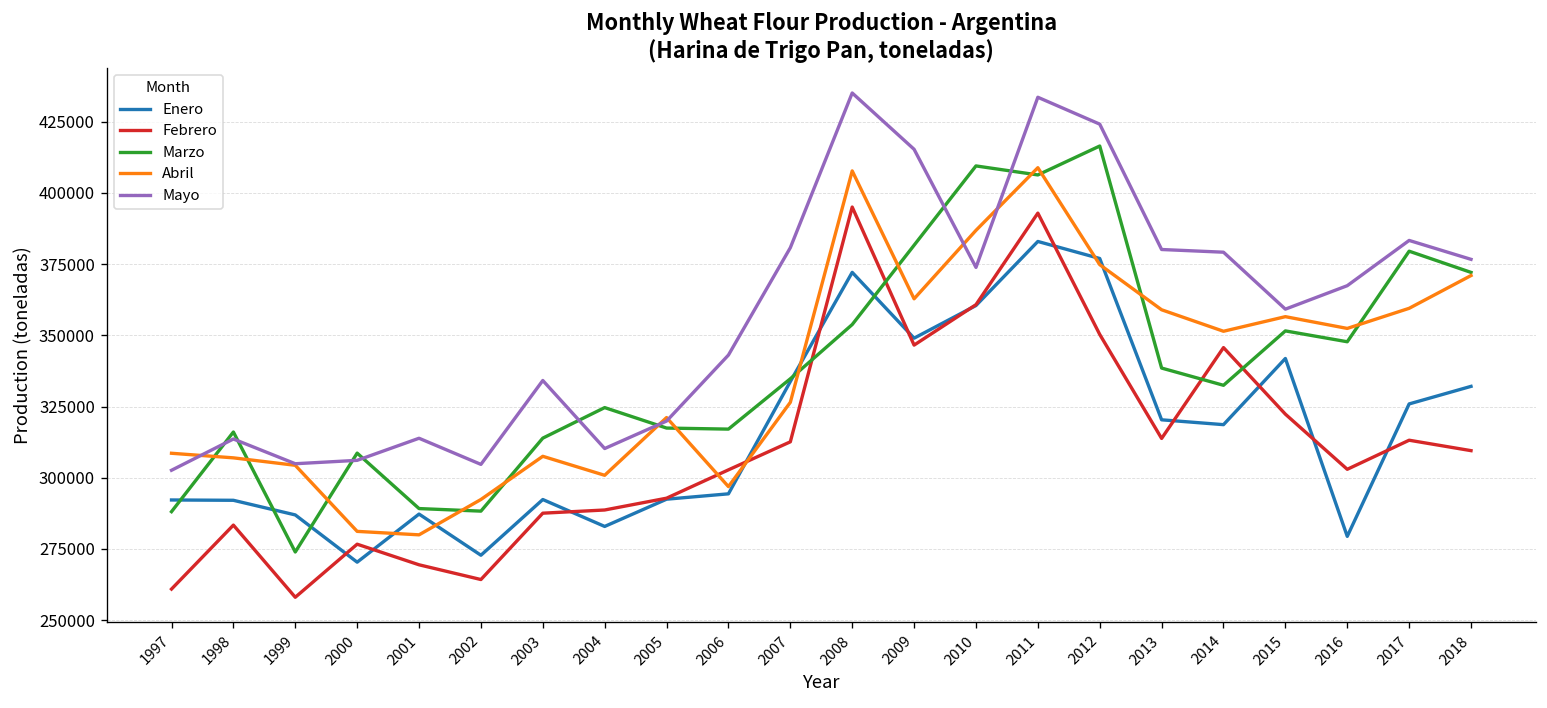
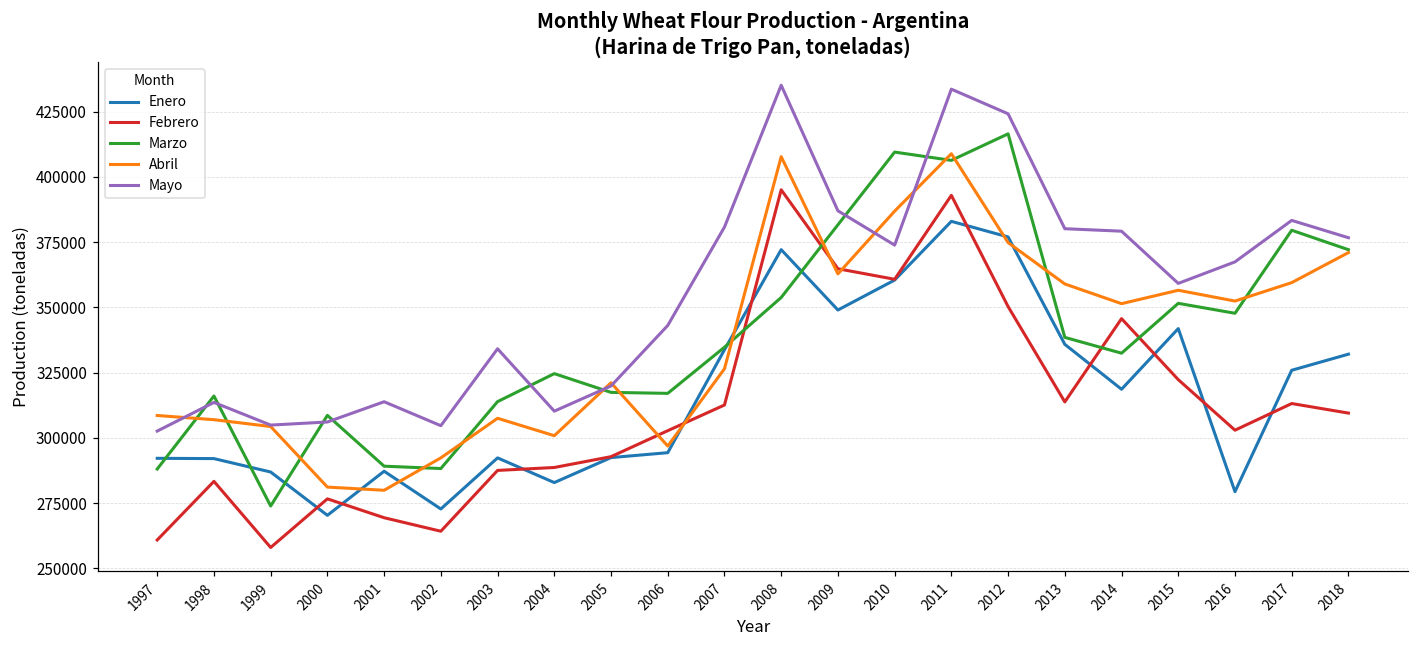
  {
    "Enero": {
      "1997": 292000,
      "1998": 292000,
      "1999": 287000,
      "2000": 270000,
      "2001": 287000,
      "2002": 273000,
      "2003": 292000,
      "2004": 283000,
      "2006": 294000,
      "2008": 372000,
      "2009": 349000,
      "2011": 383000,
      "2012": 377000,
-     "2013": 320000,
+     "2013": 336000,
      "2014": 319000,
      "2015": 342000,
      "2016": 279000,
      "2017": 326000,
      "2018": 332000
    },
    "Febrero": {
      "1997": 261000,
      "1998": 283000,
      "1999": 258000,
      "2000": 277000,
      "2001": 269000,
      "2002": 264000,
      "2003": 288000,
      "2004": 289000,
      "2006": 303000,
      "2007": 313000,
      "2008": 395000,
-     "2009": 347000,
+     "2009": 365000,
      "2011": 393000,
      "2012": 350000,
      "2013": 314000,
      "2014": 346000,
      "2015": 322000,
      "2016": 303000,
      "2017": 313000,
      "2018": 310000
    },
    "Marzo": {
      "1997": 288000,
      "1998": 316000,
      "1999": 274000,
      "2000": 309000,
      "2001": 289000,
      "2002": 288000,
      "2003": 314000,
      "2004": 325000,
      "2005": 317000,
      "2006": 317000,
      "2008": 354000,
      "2009": 382000,
      "2010": 409000,
      "2011": 406000,
      "2012": 416000,
      "2013": 339000,
      "2014": 332000,
      "2015": 352000,
      "2016": 348000,
      "2017": 380000,
      "2018": 372000
    },
    "Abril": {
      "1997": 309000,
      "1998": 307000,
      "2000": 281000,
      "2001": 280000,
      "2002": 292000,
      "2003": 308000,
      "2004": 301000,
      "2005": 321000,
      "2006": 297000,
      "2007": 326000,
      "2008": 408000,
      "2009": 363000,
      "2010": 387000,
      "2011": 409000,
      "2012": 375000,
      "2013": 359000,
      "2014": 351000,
      "2015": 357000,
      "2016": 352000,
      "2017": 359000,
      "2018": 371000
    },
    "Mayo": {
      "1997": 303000,
      "1998": 314000,
      "2000": 306000,
      "2001": 314000,
      "2002": 305000,
      "2003": 334000,
      "2004": 310000,
      "2005": 320000,
      "2006": 343000,
      "2007": 381000,
      "2008": 435000,
-     "2009": 415000,
+     "2009": 387000,
      "2010": 374000,
      "2011": 434000,
      "2012": 424000,
      "2013": 380000,
      "2014": 379000,
      "2015": 359000,
      "2016": 367000,
      "2017": 383000,
      "2018": 377000
    }
  }
